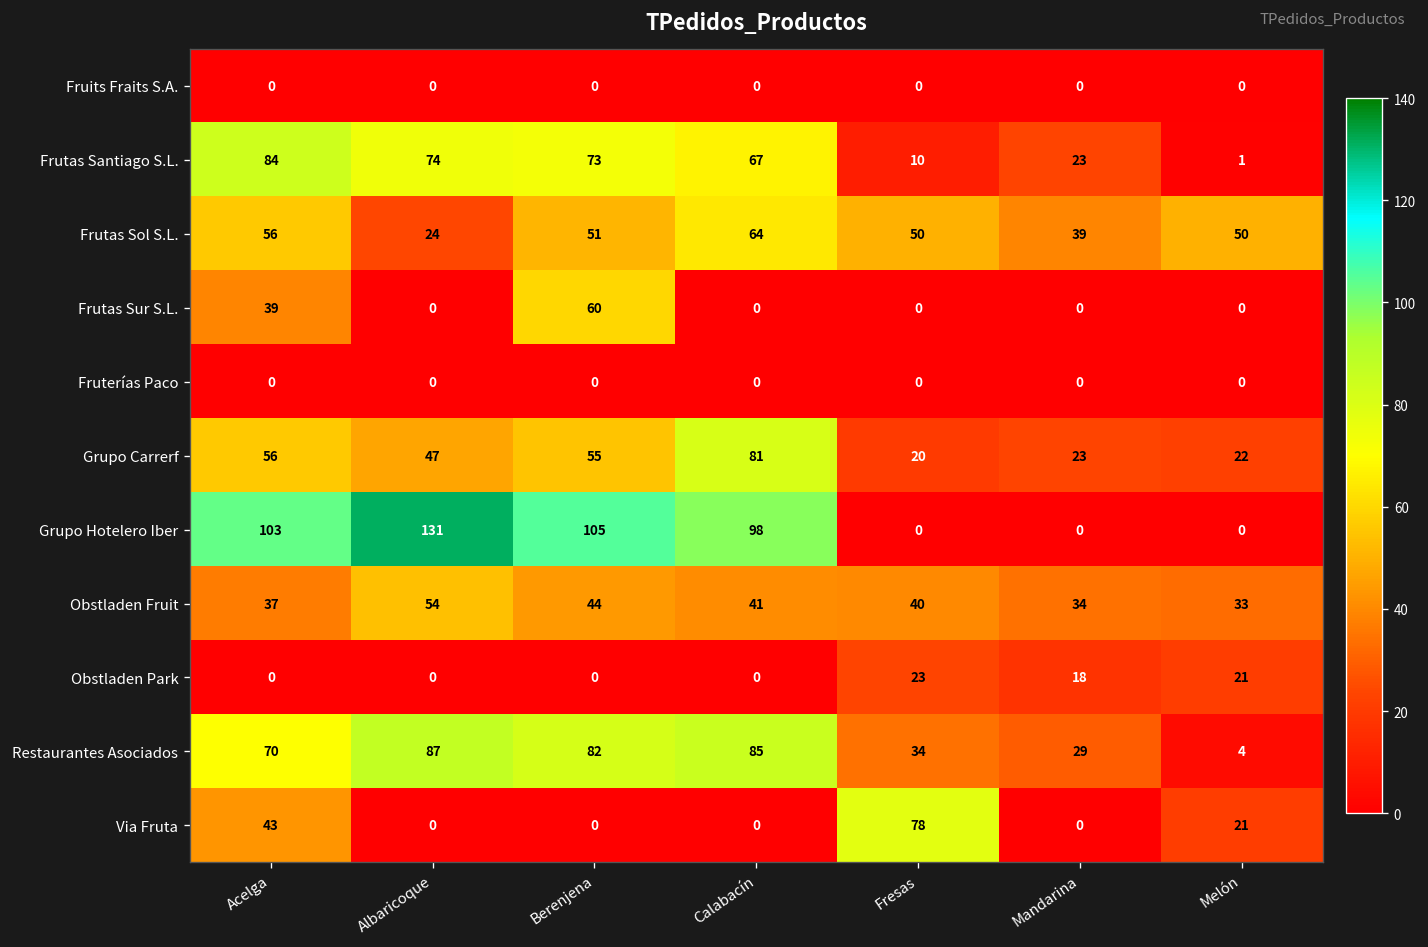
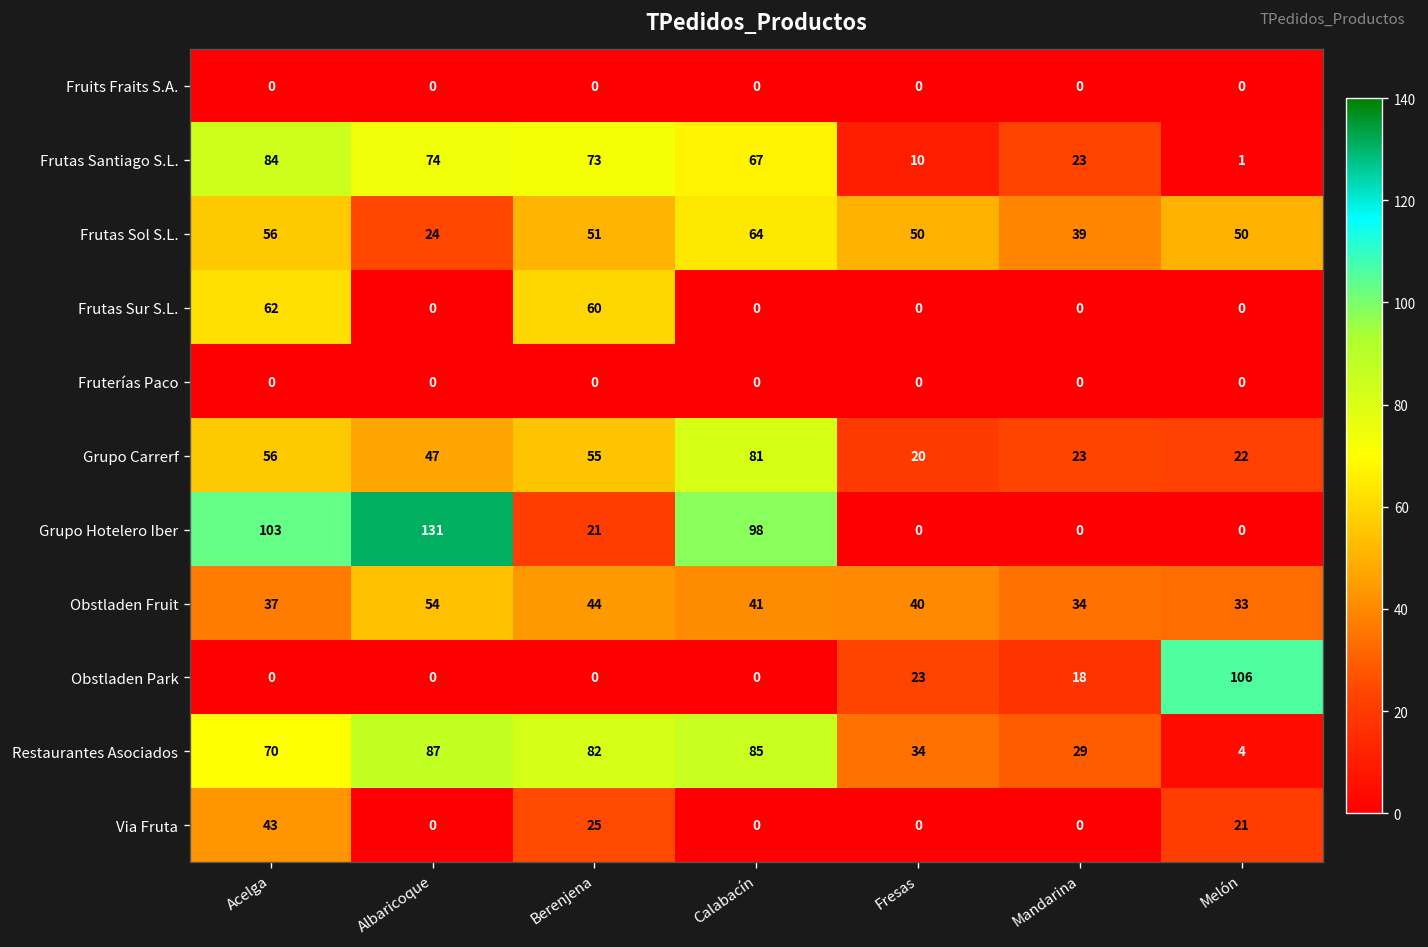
  {
    "Fruits Fraits S.A.": {
      "Acelga": 0,
      "Albaricoque": 0,
      "Berenjena": 0,
      "Calabacín": 0,
      "Fresas": 0,
      "Mandarina": 0,
      "Melón": 0
    },
    "Frutas Santiago S.L.": {
      "Acelga": 84,
      "Albaricoque": 74,
      "Berenjena": 73,
      "Calabacín": 67,
      "Fresas": 10,
      "Mandarina": 23,
      "Melón": 1
    },
    "Frutas Sol S.L.": {
      "Acelga": 56,
      "Albaricoque": 24,
      "Berenjena": 51,
      "Calabacín": 64,
      "Fresas": 50,
      "Mandarina": 39,
      "Melón": 50
    },
    "Frutas Sur S.L.": {
-     "Acelga": 39,
+     "Acelga": 62,
      "Albaricoque": 0,
      "Berenjena": 60,
      "Calabacín": 0,
      "Fresas": 0,
      "Mandarina": 0,
      "Melón": 0
    },
    "Fruterías Paco": {
      "Acelga": 0,
      "Albaricoque": 0,
      "Berenjena": 0,
      "Calabacín": 0,
      "Fresas": 0,
      "Mandarina": 0,
      "Melón": 0
    },
    "Grupo Carrerf": {
      "Acelga": 56,
      "Albaricoque": 47,
      "Berenjena": 55,
      "Calabacín": 81,
      "Fresas": 20,
      "Mandarina": 23,
      "Melón": 22
    },
    "Grupo Hotelero Iber": {
      "Acelga": 103,
      "Albaricoque": 131,
-     "Berenjena": 105,
+     "Berenjena": 21,
      "Calabacín": 98,
      "Fresas": 0,
      "Mandarina": 0,
      "Melón": 0
    },
    "Obstladen Fruit": {
      "Acelga": 37,
      "Albaricoque": 54,
      "Berenjena": 44,
      "Calabacín": 41,
      "Fresas": 40,
      "Mandarina": 34,
      "Melón": 33
    },
    "Obstladen Park": {
      "Acelga": 0,
      "Albaricoque": 0,
      "Berenjena": 0,
      "Calabacín": 0,
      "Fresas": 23,
      "Mandarina": 18,
-     "Melón": 21
+     "Melón": 106
    },
    "Restaurantes Asociados": {
      "Acelga": 70,
      "Albaricoque": 87,
      "Berenjena": 82,
      "Calabacín": 85,
      "Fresas": 34,
      "Mandarina": 29,
      "Melón": 4
    },
    "Via Fruta": {
      "Acelga": 43,
      "Albaricoque": 0,
-     "Berenjena": 0,
+     "Berenjena": 25,
      "Calabacín": 0,
-     "Fresas": 78,
+     "Fresas": 0,
      "Mandarina": 0,
      "Melón": 21
    }
  }
